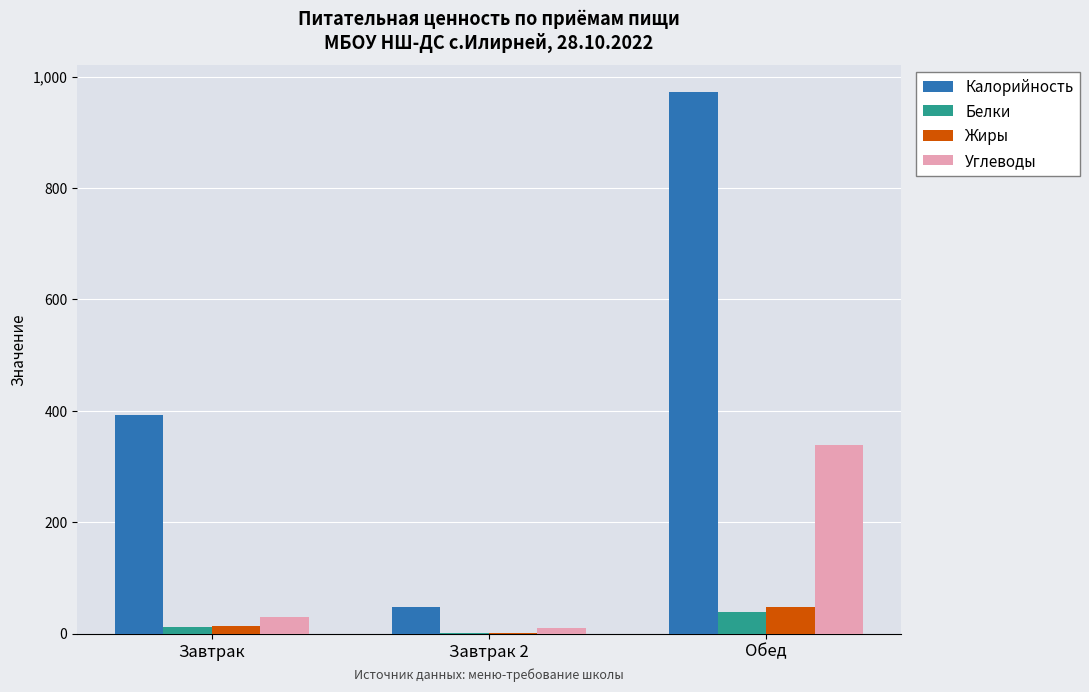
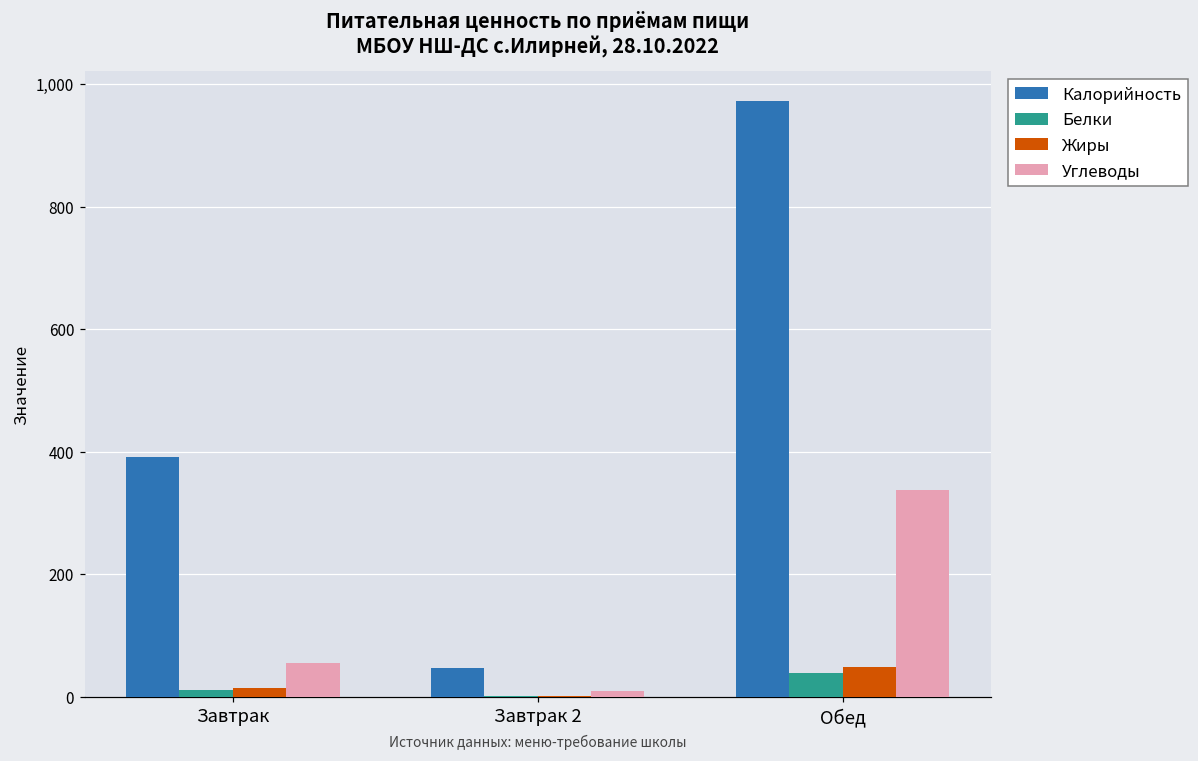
  {
    "Жиры": {
      "Завтрак": 10,
      "Обед": 50
    },
    "Углеводы": {
-     "Завтрак": 30,
+     "Завтрак": 60,
      "Завтрак 2": 10,
      "Обед": 340
    }
  }
